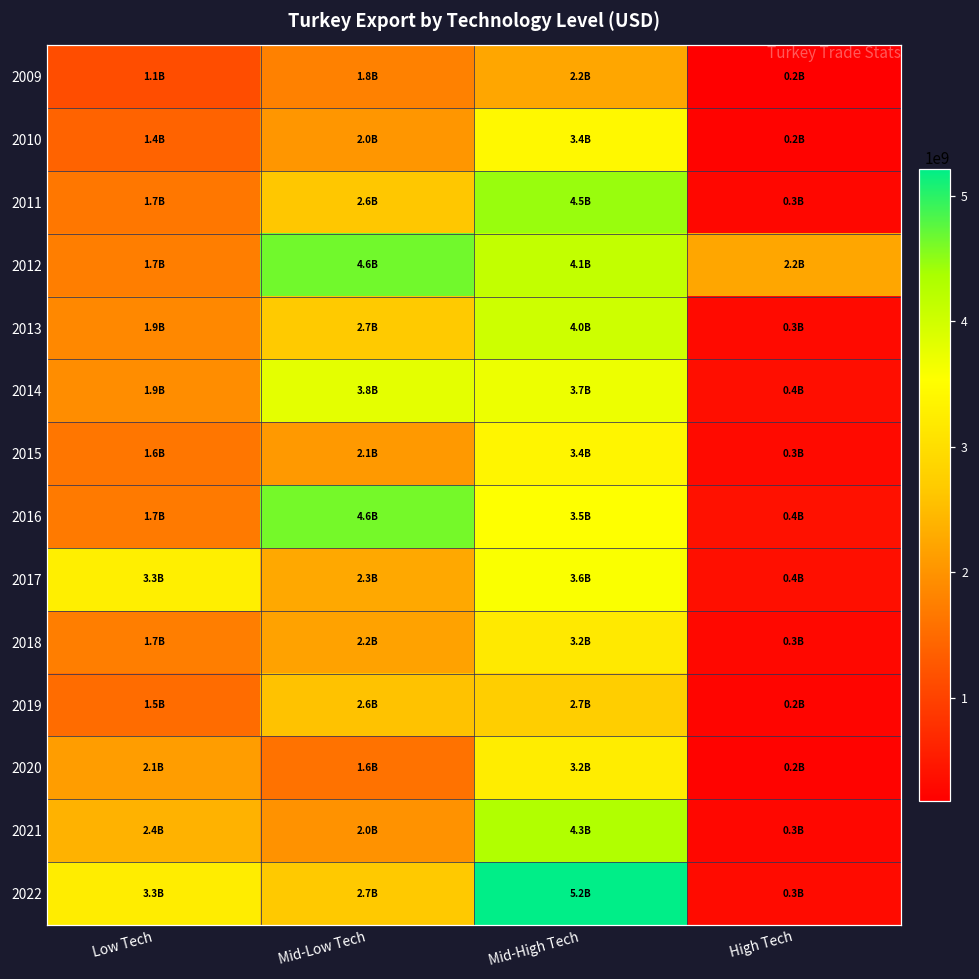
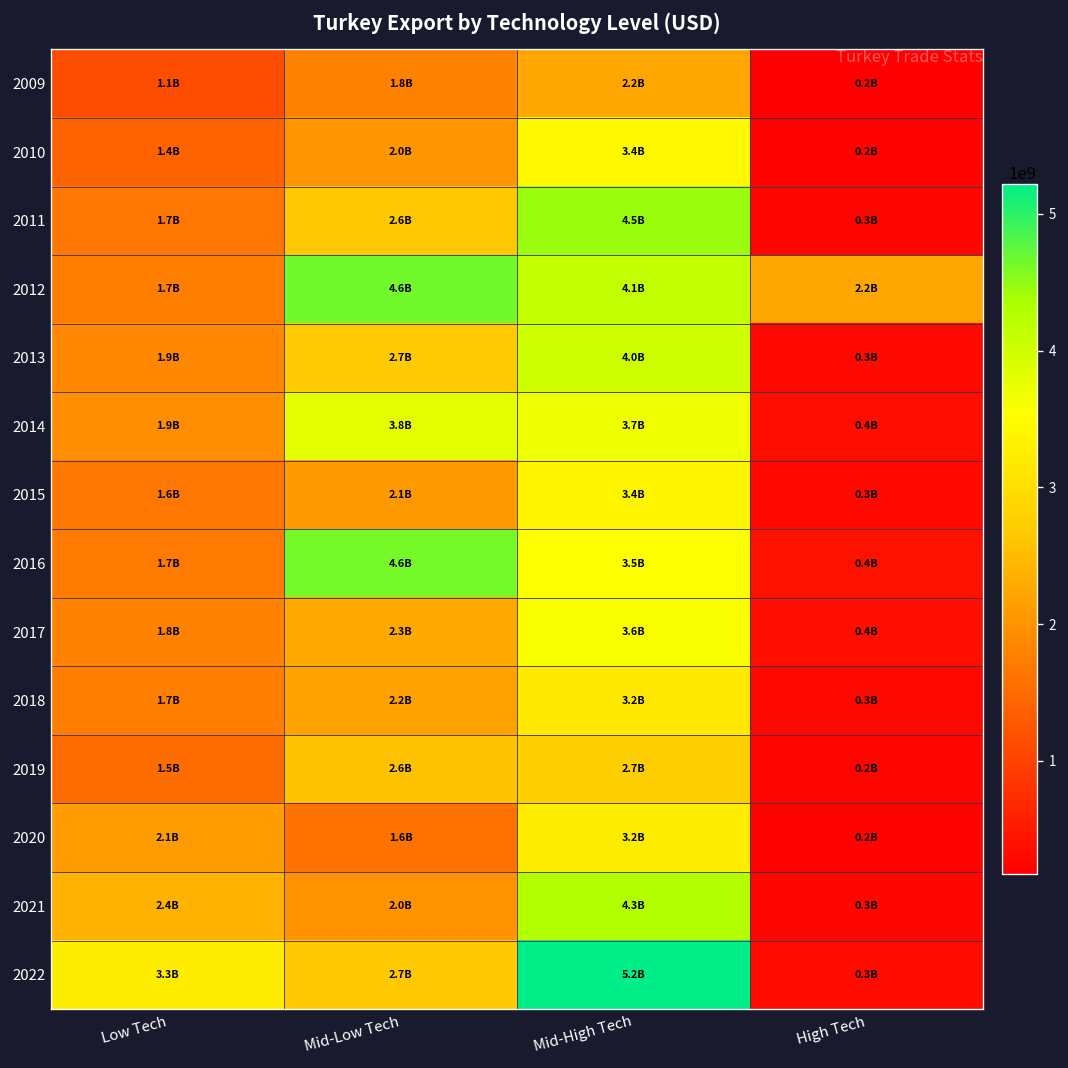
  {
    "2009": {
      "Low Tech": "1.1B",
      "Mid-Low Tech": "1.8B",
      "Mid-High Tech": "2.2B"
    },
    "2010": {
      "Low Tech": "1.4B",
      "Mid-Low Tech": "2.0B",
      "Mid-High Tech": "3.4B",
      "High Tech": "0.2B"
    },
    "2011": {
      "Low Tech": "1.7B",
      "Mid-Low Tech": "2.6B",
      "Mid-High Tech": "4.5B",
      "High Tech": "0.3B"
    },
    "2012": {
      "Low Tech": "1.7B",
      "Mid-Low Tech": "4.6B",
      "Mid-High Tech": "4.1B",
      "High Tech": "2.2B"
    },
    "2013": {
      "Low Tech": "1.9B",
      "Mid-Low Tech": "2.7B",
      "Mid-High Tech": "4.0B",
      "High Tech": "0.3B"
    },
    "2014": {
      "Low Tech": "1.9B",
      "Mid-Low Tech": "3.8B",
      "Mid-High Tech": "3.7B",
      "High Tech": "0.4B"
    },
    "2015": {
      "Low Tech": "1.6B",
      "Mid-Low Tech": "2.1B",
      "Mid-High Tech": "3.4B",
      "High Tech": "0.3B"
    },
    "2016": {
      "Low Tech": "1.7B",
      "Mid-Low Tech": "4.6B",
      "Mid-High Tech": "3.5B",
      "High Tech": "0.4B"
    },
    "2017": {
-     "Low Tech": "3.3B",
+     "Low Tech": "1.8B",
      "Mid-Low Tech": "2.3B",
      "Mid-High Tech": "3.6B",
      "High Tech": "0.4B"
    },
    "2018": {
      "Low Tech": "1.7B",
      "Mid-Low Tech": "2.2B",
      "Mid-High Tech": "3.2B",
      "High Tech": "0.3B"
    },
    "2019": {
      "Low Tech": "1.5B",
      "Mid-Low Tech": "2.6B",
      "Mid-High Tech": "2.7B",
      "High Tech": "0.2B"
    },
    "2020": {
      "Low Tech": "2.1B",
      "Mid-Low Tech": "1.6B",
      "Mid-High Tech": "3.2B",
      "High Tech": "0.2B"
    },
    "2021": {
      "Low Tech": "2.4B",
      "Mid-Low Tech": "2.0B",
      "Mid-High Tech": "4.3B",
      "High Tech": "0.3B"
    },
    "2022": {
      "Low Tech": "3.3B",
      "Mid-Low Tech": "2.7B",
      "Mid-High Tech": "5.2B",
      "High Tech": "0.3B"
    }
  }
